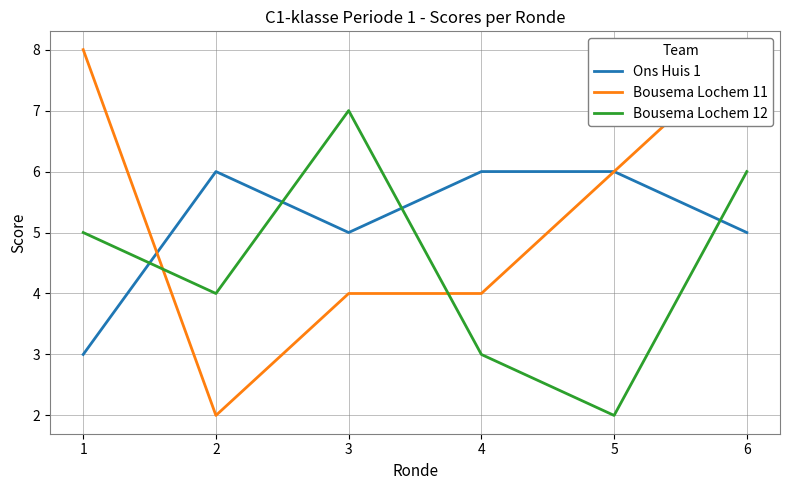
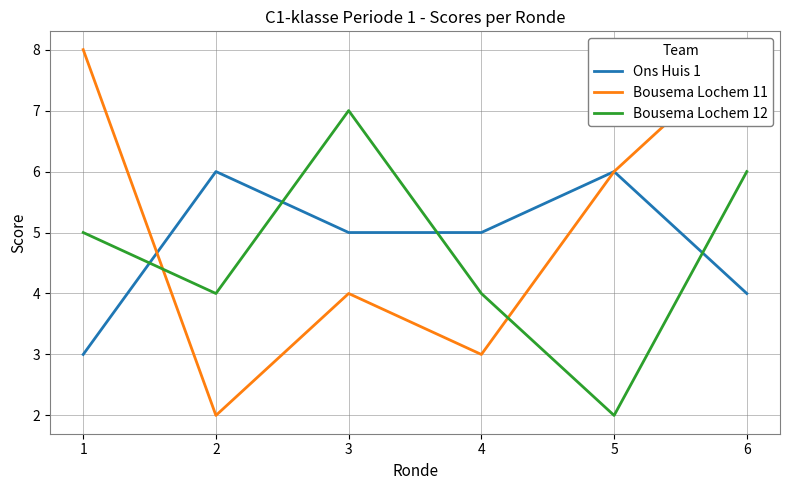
  {
    "Ons Huis 1": {
      "1": 3,
      "2": 6,
      "3": 5,
-     "4": 6,
-     "6": 5
+     "4": 5,
+     "6": 4
    },
    "Bousema Lochem 11": {
      "1": 8,
      "2": 2,
      "3": 4,
-     "4": 4
+     "4": 3
    },
    "Bousema Lochem 12": {
      "1": 5,
      "2": 4,
      "3": 7,
-     "4": 3,
+     "4": 4,
      "5": 2,
      "6": 6
    }
  }
